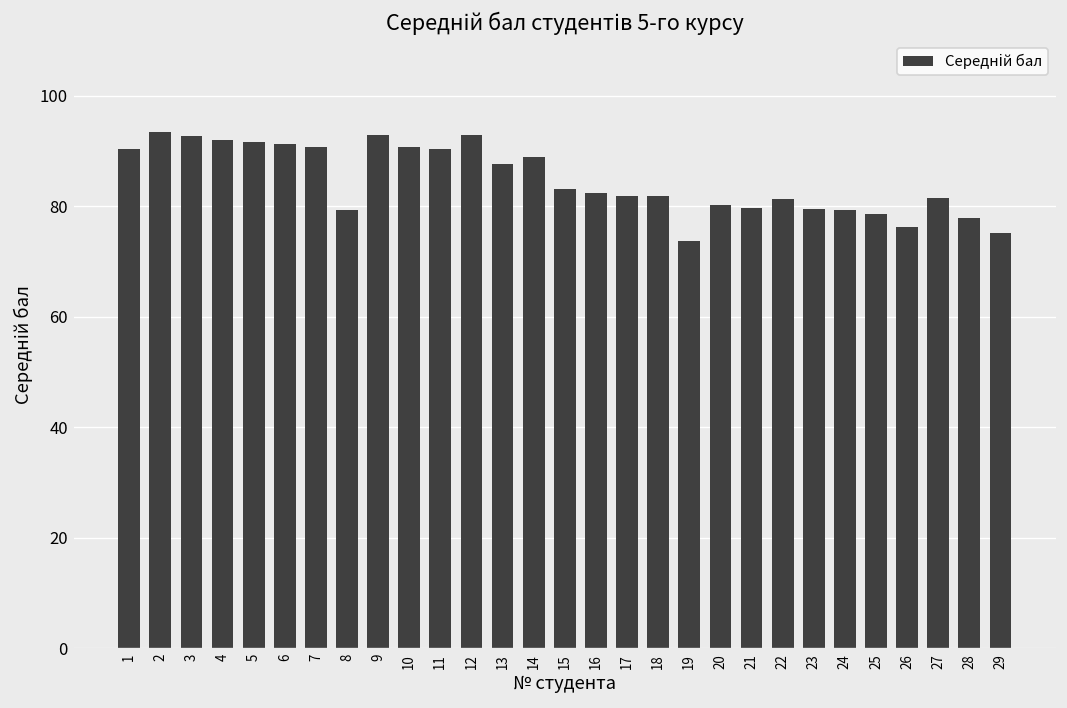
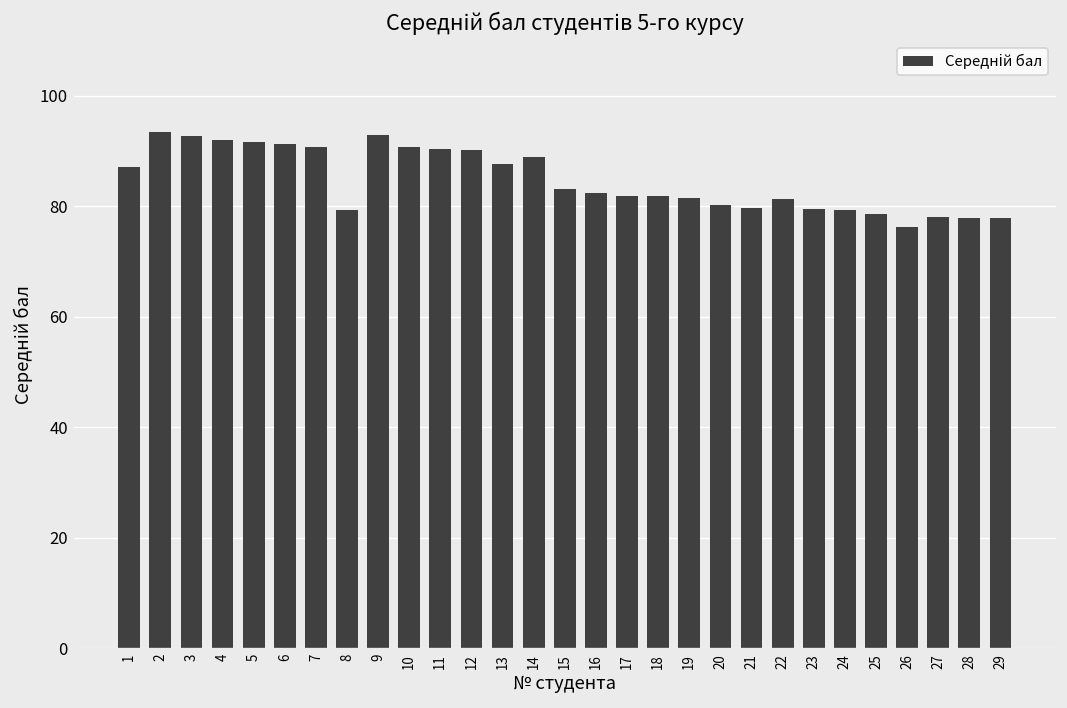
  {
-   "1": 90,
+   "1": 87,
    "2": 93,
    "3": 93,
    "4": 92,
    "5": 92,
    "6": 91,
    "7": 91,
    "8": 79,
    "9": 93,
    "10": 91,
    "11": 90,
-   "12": 93,
+   "12": 90,
    "13": 88,
    "14": 89,
    "15": 83,
    "16": 82,
    "17": 82,
    "18": 82,
-   "19": 74,
+   "19": 81,
    "20": 80,
    "21": 80,
    "22": 81,
    "23": 79,
    "24": 79,
    "25": 79,
    "26": 76,
-   "27": 82,
+   "27": 78,
    "28": 78,
-   "29": 75
+   "29": 78
  }
